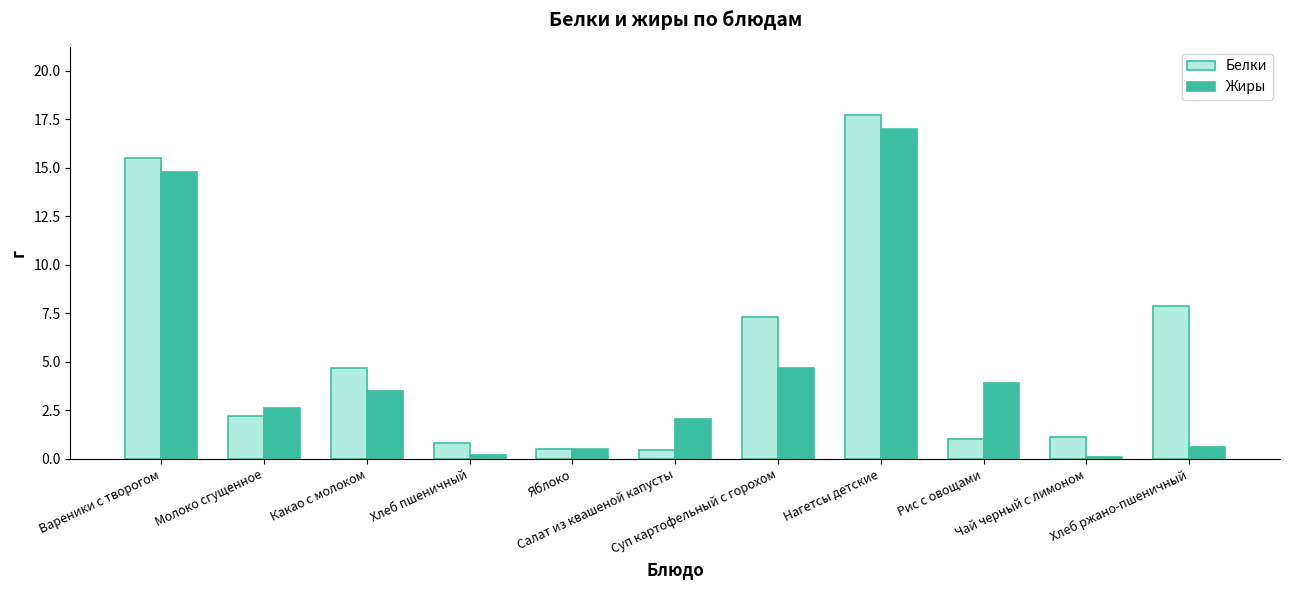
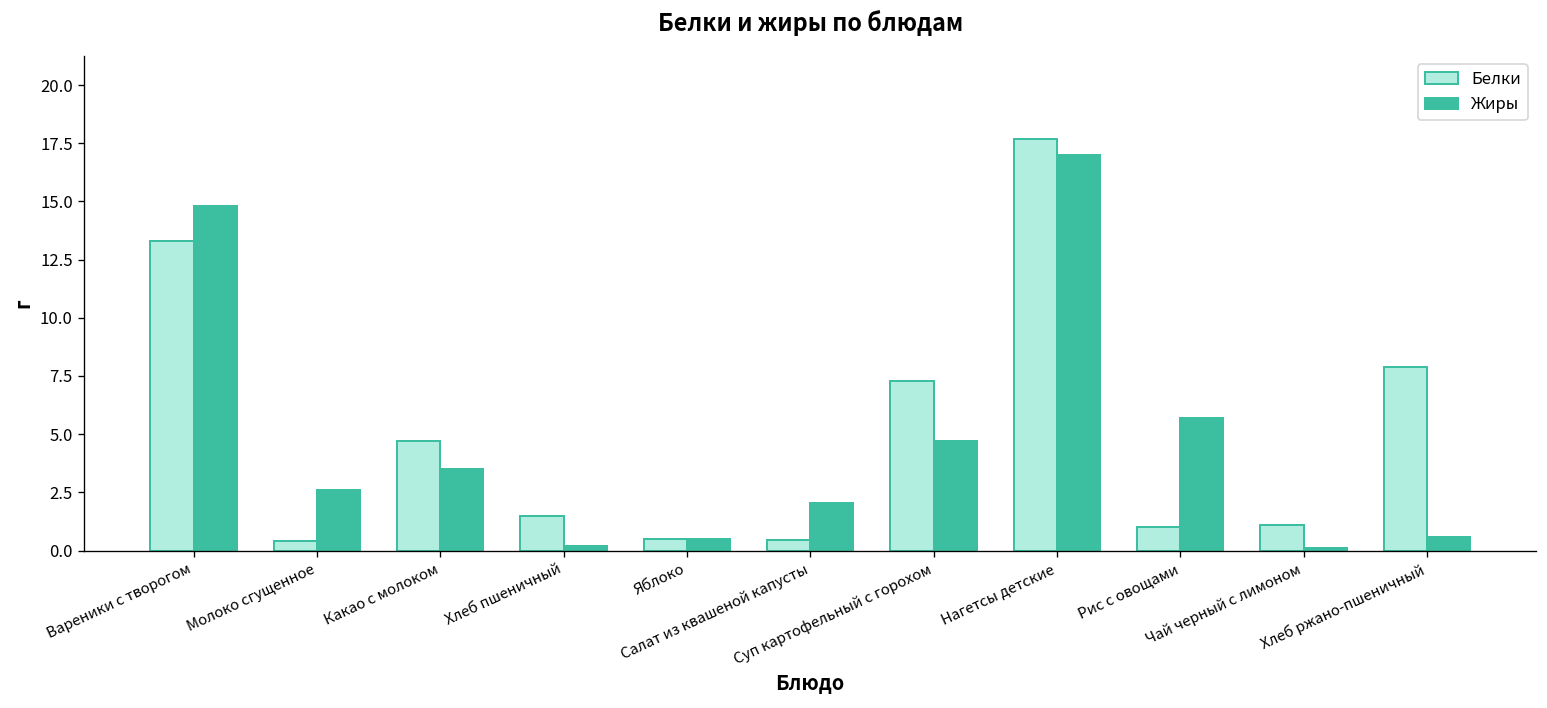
  {
    "Белки": {
-     "Вареники с творогом": 15.5,
-     "Молоко сгущенное": 2.2,
+     "Вареники с творогом": 13.3,
+     "Молоко сгущенное": 0.4,
      "Какао с молоком": 4.7,
-     "Хлеб пшеничный": 0.8,
+     "Хлеб пшеничный": 1.5,
      "Яблоко": 0.5,
      "Салат из квашеной капусты": 0.4,
      "Суп картофельный с горохом": 7.3,
      "Нагетсы детские": 17.7,
      "Рис с овощами": 1.0,
      "Чай черный с лимоном": 1.1,
      "Хлеб ржано-пшеничный": 7.9
    },
    "Жиры": {
      "Вареники с творогом": 14.8,
      "Молоко сгущенное": 2.6,
      "Какао с молоком": 3.5,
      "Хлеб пшеничный": 0.2,
      "Яблоко": 0.5,
      "Салат из квашеной капусты": 2.1,
      "Суп картофельный с горохом": 4.7,
      "Нагетсы детские": 17.0,
-     "Рис с овощами": 3.9,
+     "Рис с овощами": 5.7,
      "Хлеб ржано-пшеничный": 0.6
    }
  }
